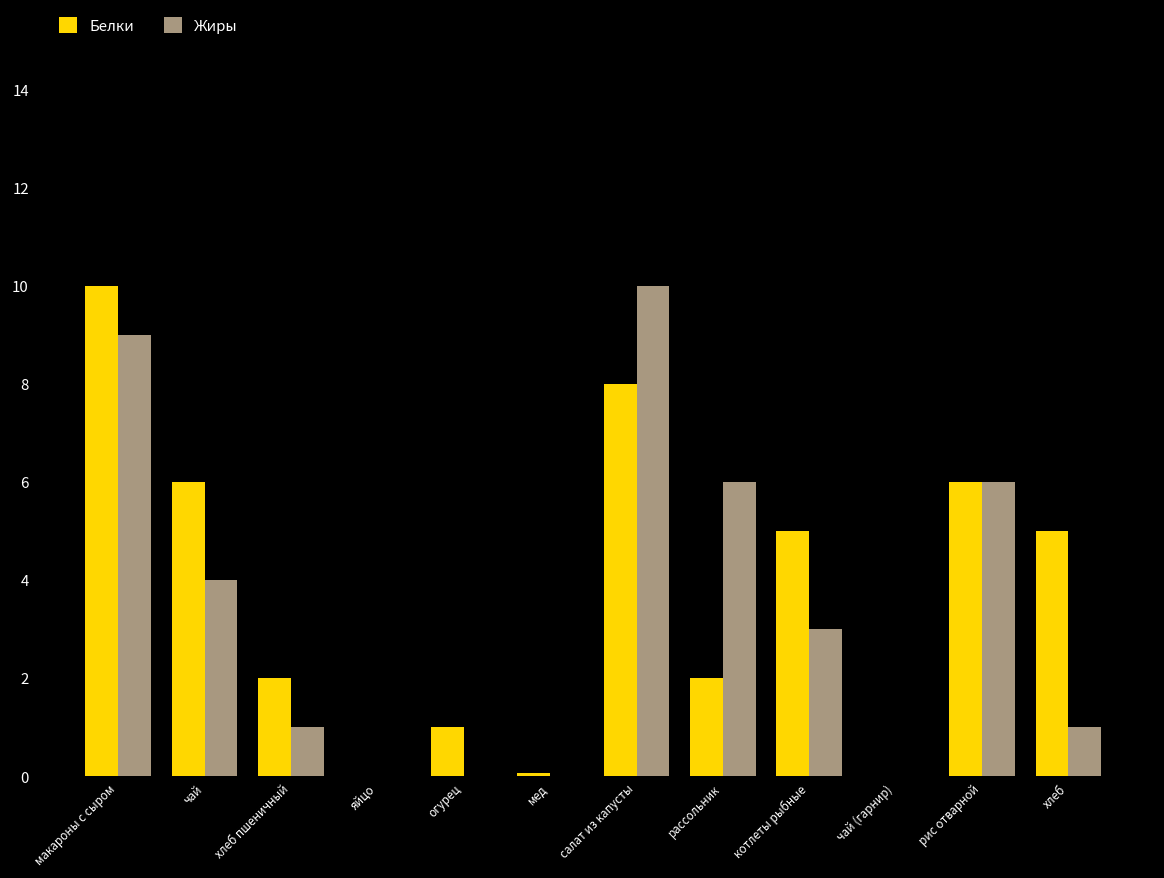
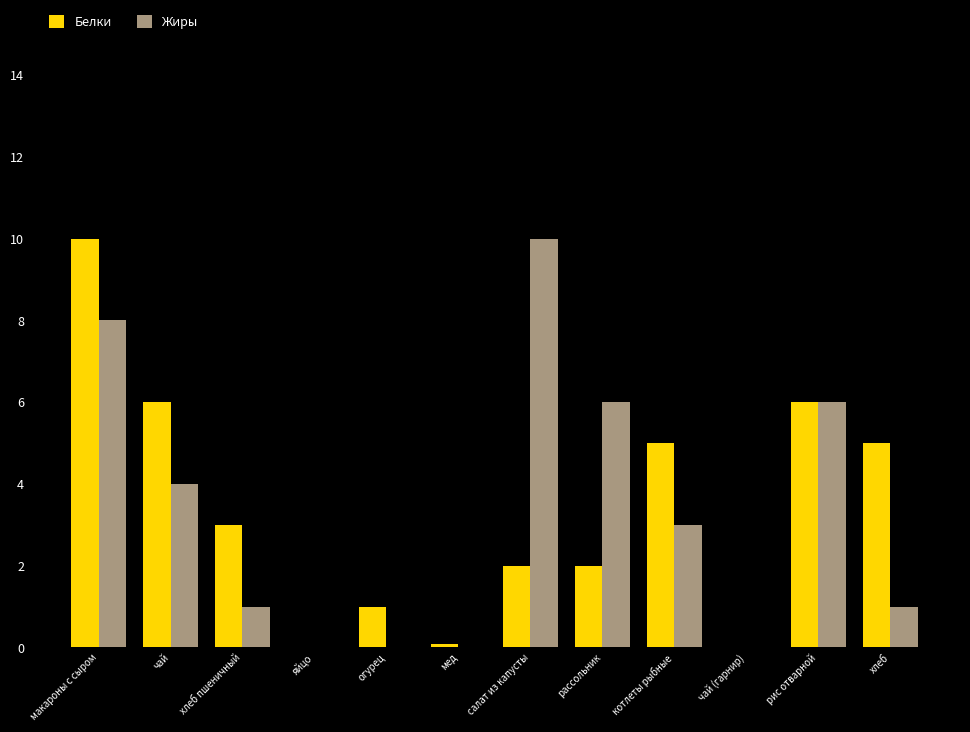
  {
    "Белки": {
      "макароны с сыром": 10,
      "чай": 6,
-     "хлеб пшеничный": 2,
+     "хлеб пшеничный": 3,
      "яйцо": 0,
      "огурец": 1,
      "мед": 0.1,
-     "салат из капусты": 8,
+     "салат из капусты": 2,
      "рассольник": 2,
      "котлеты рыбные": 5,
      "чай (гарнир)": 0,
      "рис отварной": 6,
      "хлеб": 5
    },
    "Жиры": {
-     "макароны с сыром": 9,
+     "макароны с сыром": 8,
      "чай": 4,
      "хлеб пшеничный": 1,
      "яйцо": 0,
      "огурец": 0,
      "мед": 0,
      "салат из капусты": 10,
      "рассольник": 6,
      "котлеты рыбные": 3,
      "чай (гарнир)": 0,
      "рис отварной": 6,
      "хлеб": 1
    }
  }
